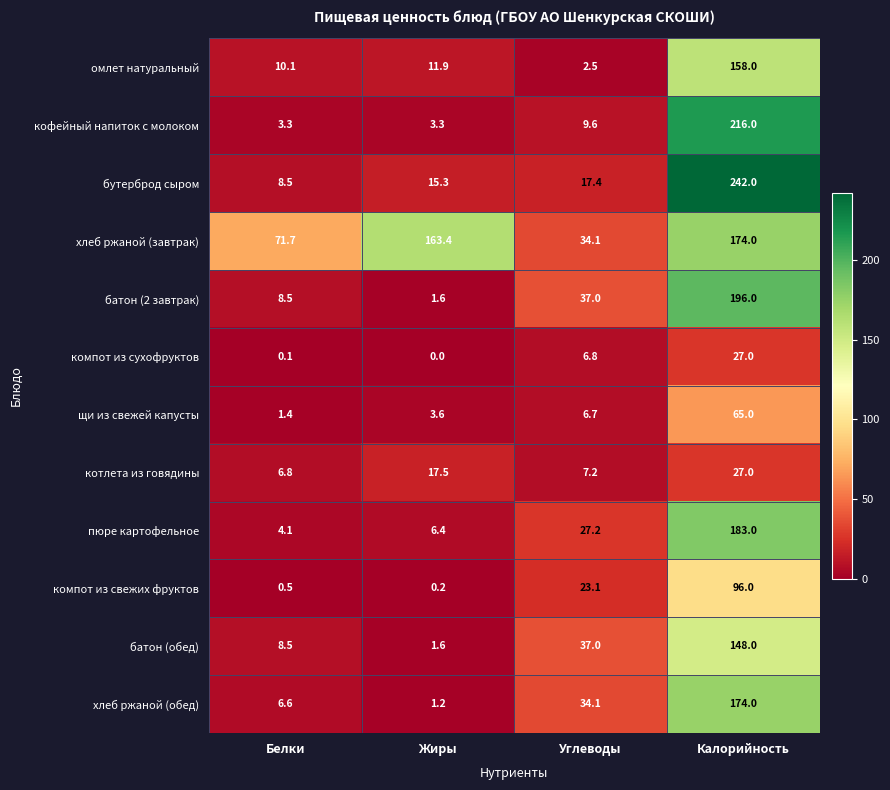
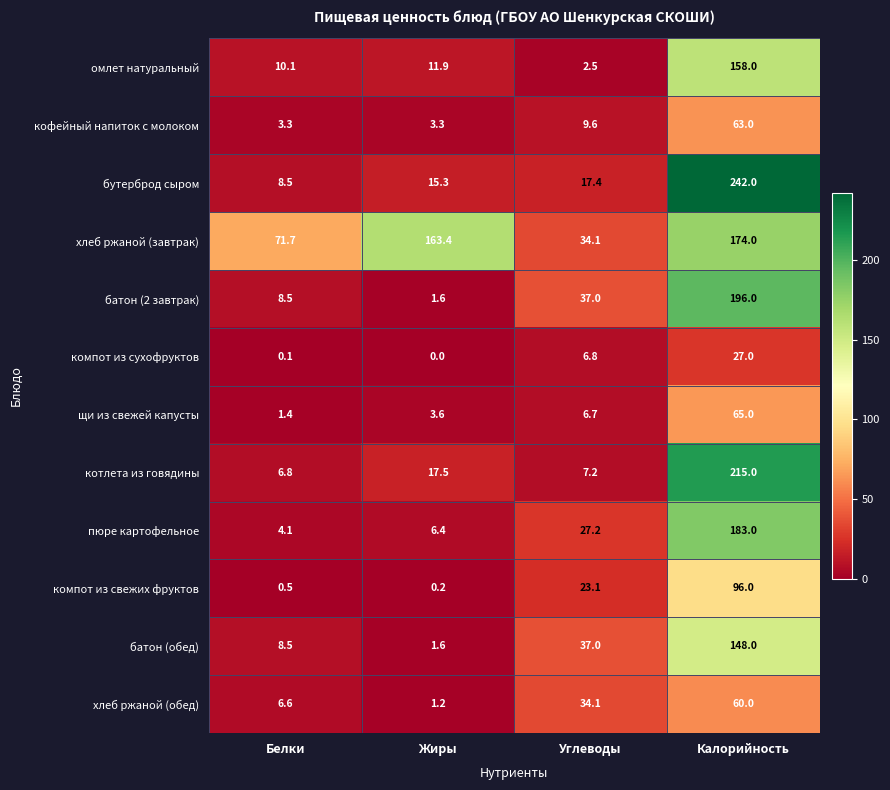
  {
    "омлет натуральный": {
      "Белки": 10.1,
      "Жиры": 11.9,
      "Углеводы": 2.5,
      "Калорийность": 158.0
    },
    "кофейный напиток с молоком": {
      "Белки": 3.3,
      "Жиры": 3.3,
      "Углеводы": 9.6,
-     "Калорийность": 216.0
+     "Калорийность": 63.0
    },
    "бутерброд сыром": {
      "Белки": 8.5,
      "Жиры": 15.3,
      "Углеводы": 17.4,
      "Калорийность": 242.0
    },
    "хлеб ржаной (завтрак)": {
      "Белки": 71.7,
      "Жиры": 163.4,
      "Углеводы": 34.1,
      "Калорийность": 174.0
    },
    "батон (2 завтрак)": {
      "Белки": 8.5,
      "Жиры": 1.6,
      "Углеводы": 37.0,
      "Калорийность": 196.0
    },
    "компот из сухофруктов": {
      "Белки": 0.1,
      "Жиры": 0.0,
      "Углеводы": 6.8,
      "Калорийность": 27.0
    },
    "щи из свежей капусты": {
      "Белки": 1.4,
      "Жиры": 3.6,
      "Углеводы": 6.7,
      "Калорийность": 65.0
    },
    "котлета из говядины": {
      "Белки": 6.8,
      "Жиры": 17.5,
      "Углеводы": 7.2,
-     "Калорийность": 27.0
+     "Калорийность": 215.0
    },
    "пюре картофельное": {
      "Белки": 4.1,
      "Жиры": 6.4,
      "Углеводы": 27.2,
      "Калорийность": 183.0
    },
    "компот из свежих фруктов": {
      "Белки": 0.5,
      "Жиры": 0.2,
      "Углеводы": 23.1,
      "Калорийность": 96.0
    },
    "батон (обед)": {
      "Белки": 8.5,
      "Жиры": 1.6,
      "Углеводы": 37.0,
      "Калорийность": 148.0
    },
    "хлеб ржаной (обед)": {
      "Белки": 6.6,
      "Жиры": 1.2,
      "Углеводы": 34.1,
-     "Калорийность": 174.0
+     "Калорийность": 60.0
    }
  }
